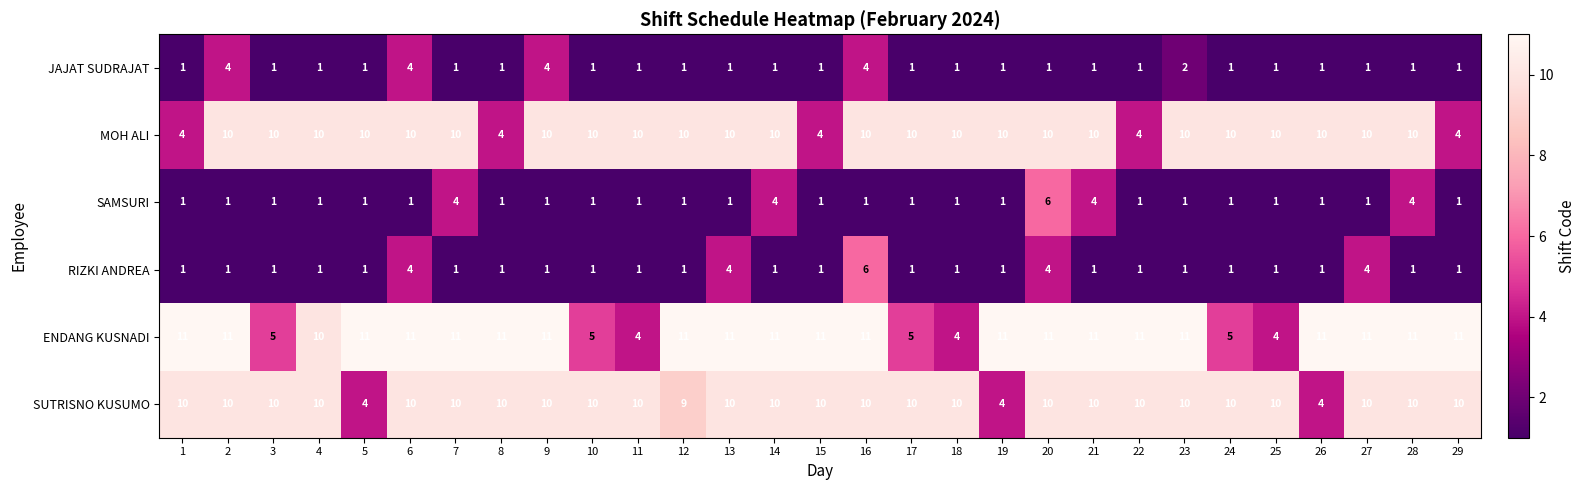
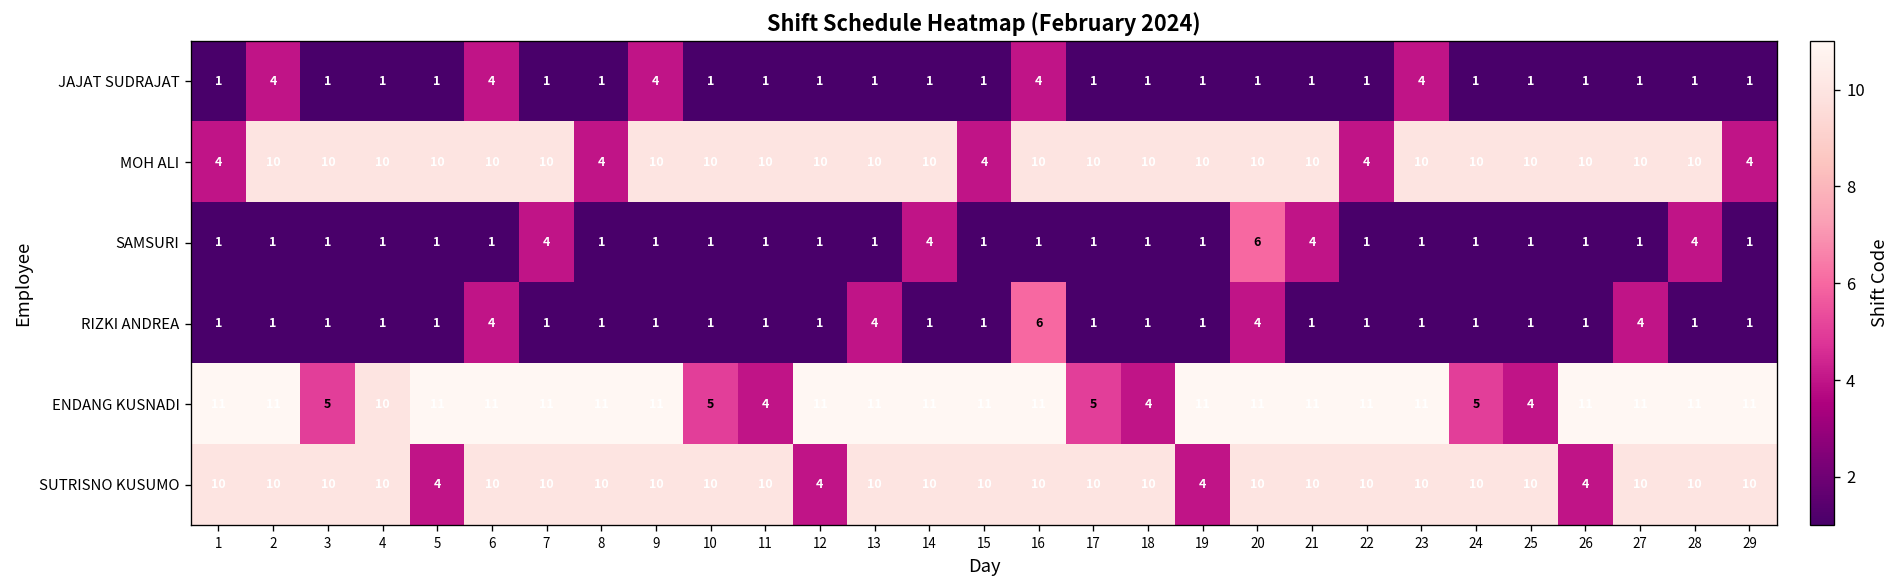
  {
    "JAJAT SUDRAJAT": {
      "1": 1,
      "2": 4,
      "3": 1,
      "4": 1,
      "5": 1,
      "6": 4,
      "7": 1,
      "8": 1,
      "9": 4,
      "10": 1,
      "11": 1,
      "12": 1,
      "13": 1,
      "14": 1,
      "15": 1,
      "16": 4,
      "17": 1,
      "18": 1,
      "19": 1,
      "20": 1,
      "21": 1,
      "22": 1,
-     "23": 2,
+     "23": 4,
      "24": 1,
      "25": 1,
      "26": 1,
      "27": 1,
      "28": 1,
      "29": 1
    },
    "MOH ALI": {
      "1": 4,
      "8": 4,
      "15": 4,
      "22": 4,
      "29": 4
    },
    "SAMSURI": {
      "1": 1,
      "2": 1,
      "3": 1,
      "4": 1,
      "5": 1,
      "6": 1,
      "7": 4,
      "8": 1,
      "9": 1,
      "10": 1,
      "11": 1,
      "12": 1,
      "13": 1,
      "14": 4,
      "15": 1,
      "16": 1,
      "17": 1,
      "18": 1,
      "19": 1,
      "20": 6,
      "21": 4,
      "22": 1,
      "23": 1,
      "24": 1,
      "25": 1,
      "26": 1,
      "27": 1,
      "28": 4,
      "29": 1
    },
    "RIZKI ANDREA": {
      "1": 1,
      "2": 1,
      "3": 1,
      "4": 1,
      "5": 1,
      "6": 4,
      "7": 1,
      "8": 1,
      "9": 1,
      "10": 1,
      "11": 1,
      "12": 1,
      "13": 4,
      "14": 1,
      "15": 1,
      "16": 6,
      "17": 1,
      "18": 1,
      "19": 1,
      "20": 4,
      "21": 1,
      "22": 1,
      "23": 1,
      "24": 1,
      "25": 1,
      "26": 1,
      "27": 4,
      "28": 1,
      "29": 1
    },
    "ENDANG KUSNADI": {
      "3": 5,
      "10": 5,
      "11": 4,
      "17": 5,
      "18": 4,
      "24": 5,
      "25": 4
    },
    "SUTRISNO KUSUMO": {
      "5": 4,
-     "12": 9,
+     "12": 4,
      "19": 4,
      "26": 4
    }
  }
